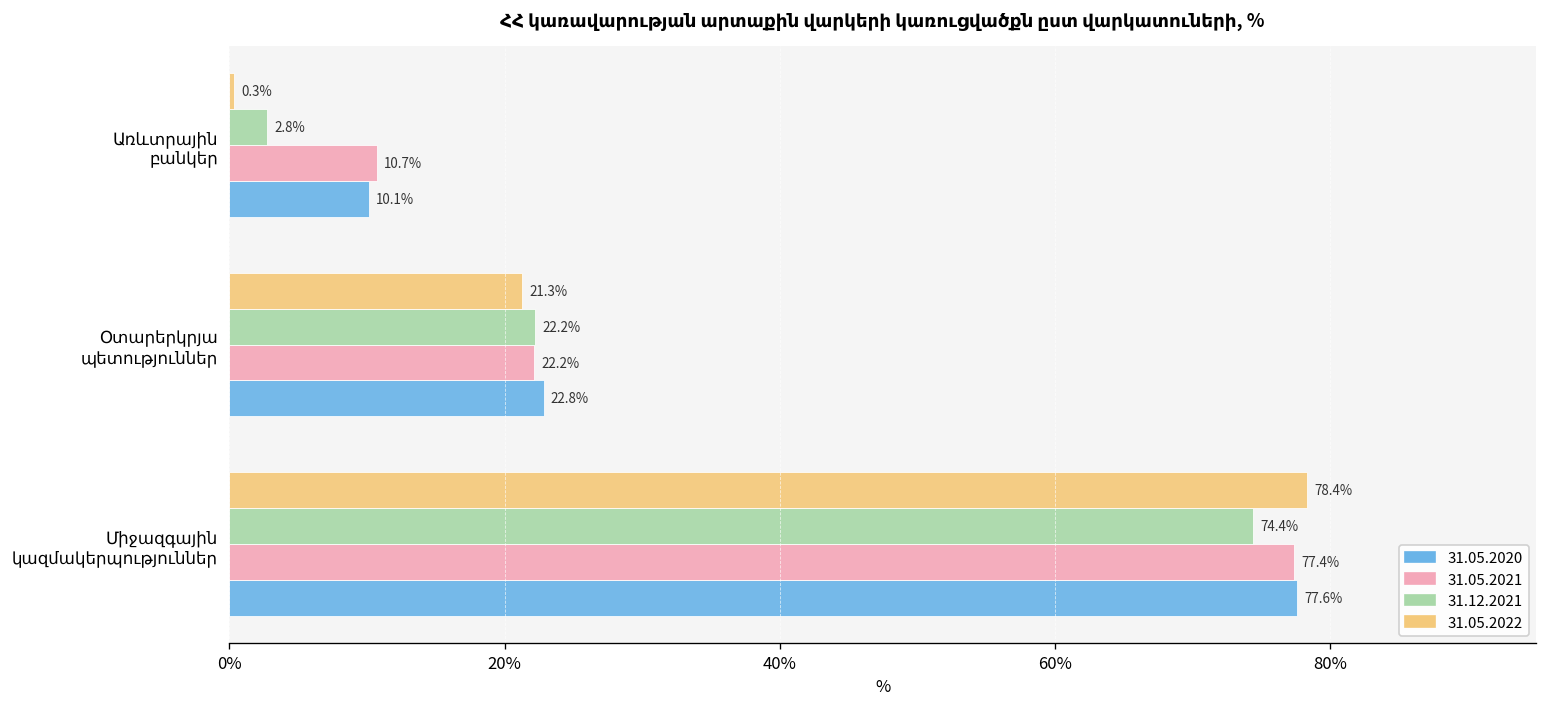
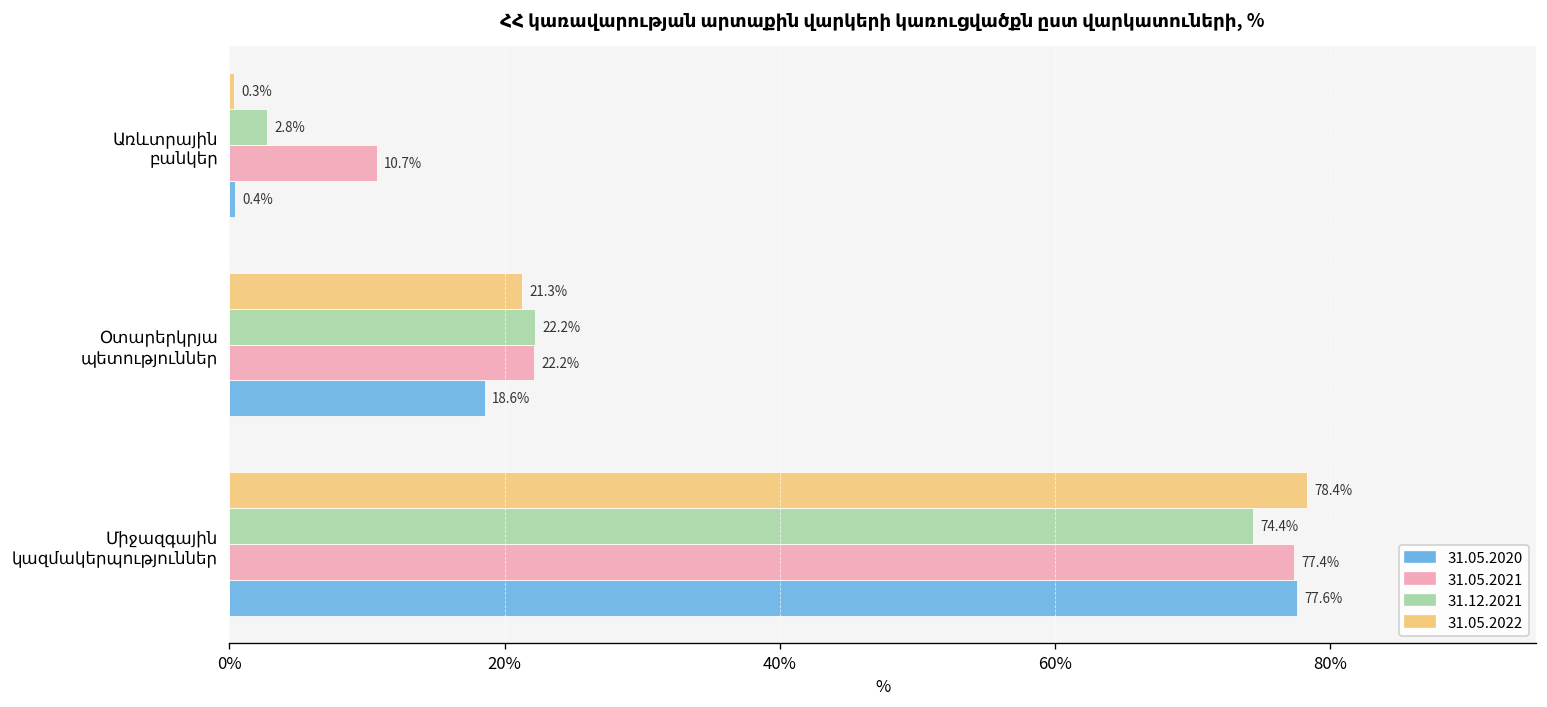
  {
    "31.05.2020": {
-     "Առևտրային բանկեր": "10.1%",
-     "Օտարերկրյա պետություններ": "22.8%",
+     "Առևտրային բանկեր": "0.4%",
+     "Օտարերկրյա պետություններ": "18.6%",
      "Միջազգային կազմակերպություններ": "77.6%"
    },
    "31.05.2021": {
      "Առևտրային բանկեր": "10.7%",
      "Օտարերկրյա պետություններ": "22.2%",
      "Միջազգային կազմակերպություններ": "77.4%"
    },
    "31.12.2021": {
      "Առևտրային բանկեր": "2.8%",
      "Օտարերկրյա պետություններ": "22.2%",
      "Միջազգային կազմակերպություններ": "74.4%"
    },
    "31.05.2022": {
      "Առևտրային բանկեր": "0.3%",
      "Օտարերկրյա պետություններ": "21.3%",
      "Միջազգային կազմակերպություններ": "78.4%"
    }
  }
